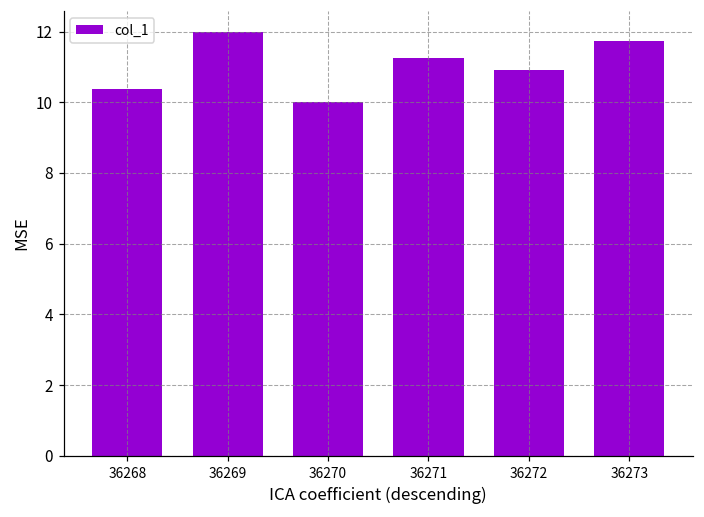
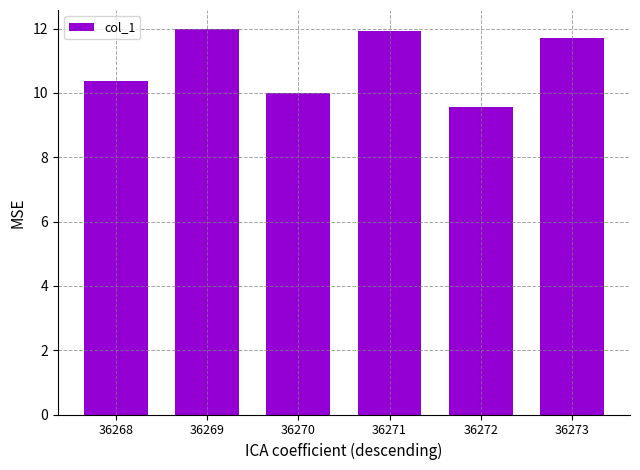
  {
    "36268": 10.4,
    "36269": 12.0,
    "36270": 10.0,
-   "36271": 11.3,
-   "36272": 10.9,
+   "36271": 11.9,
+   "36272": 9.6,
    "36273": 11.7
  }
